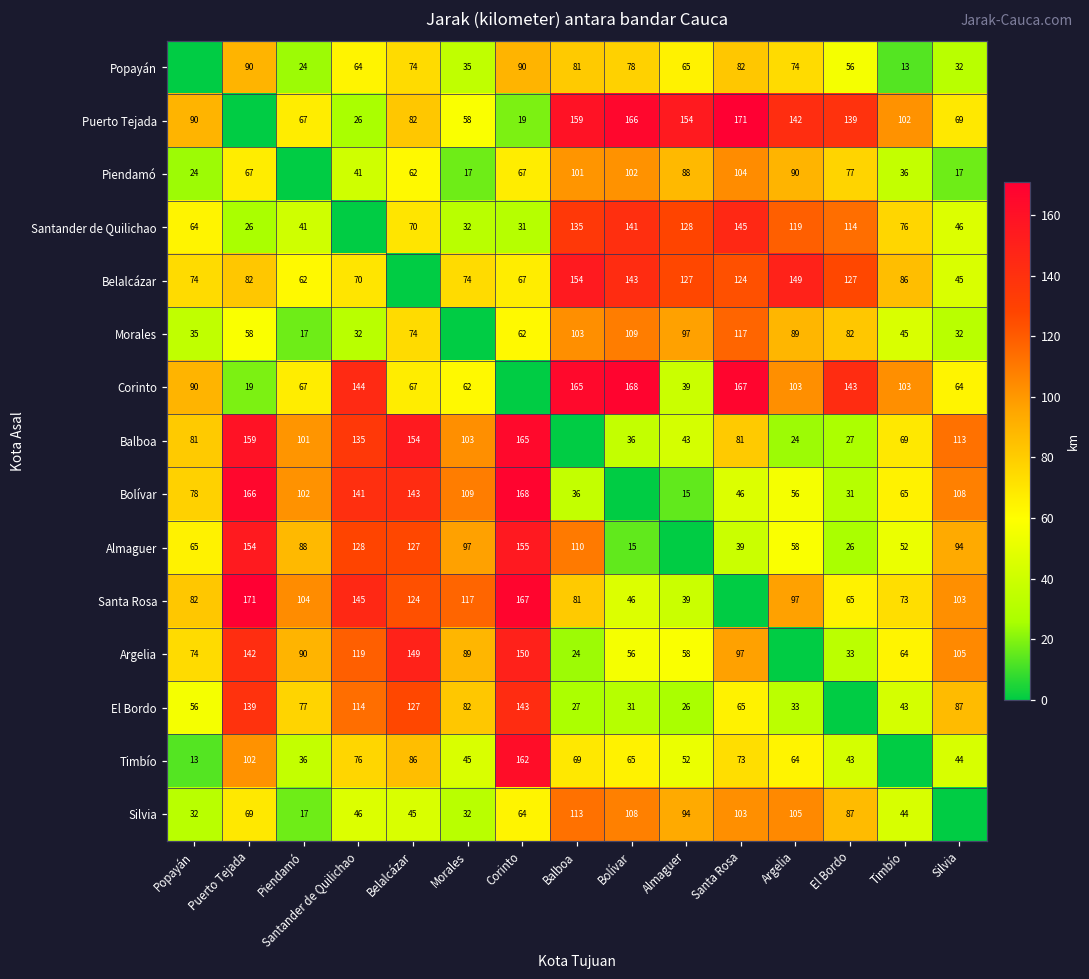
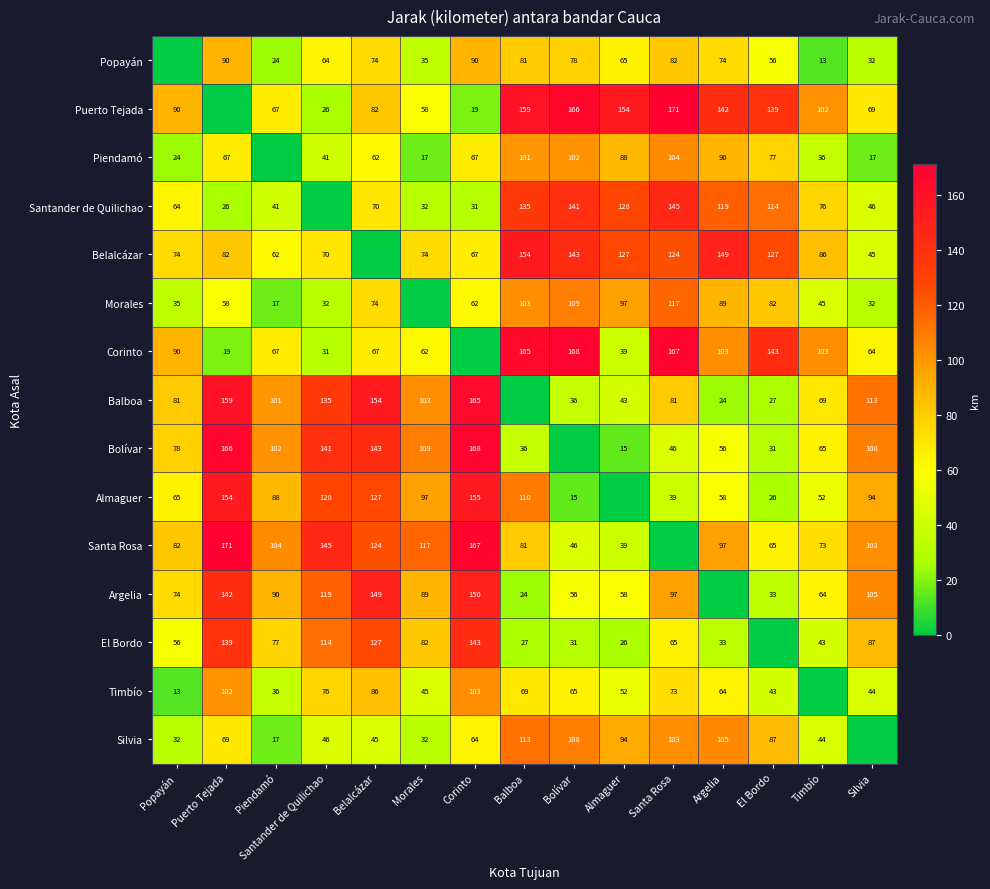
  {
    "Corinto": {
      "Popayán": 90,
      "Puerto Tejada": 19,
      "Piendamó": 67,
-     "Santander de Quilichao": 144,
+     "Santander de Quilichao": 31,
      "Belalcázar": 67,
      "Morales": 62,
      "Balboa": 165,
      "Bolívar": 168,
      "Almaguer": 39,
      "Santa Rosa": 167,
      "Argelia": 103,
      "El Bordo": 143,
      "Timbío": 103,
      "Silvia": 64
    },
    "Timbío": {
      "Popayán": 13,
      "Puerto Tejada": 102,
      "Piendamó": 36,
      "Santander de Quilichao": 76,
      "Belalcázar": 86,
      "Morales": 45,
-     "Corinto": 162,
+     "Corinto": 103,
      "Balboa": 69,
      "Bolívar": 65,
      "Almaguer": 52,
      "Santa Rosa": 73,
      "Argelia": 64,
      "El Bordo": 43,
      "Silvia": 44
    }
  }
